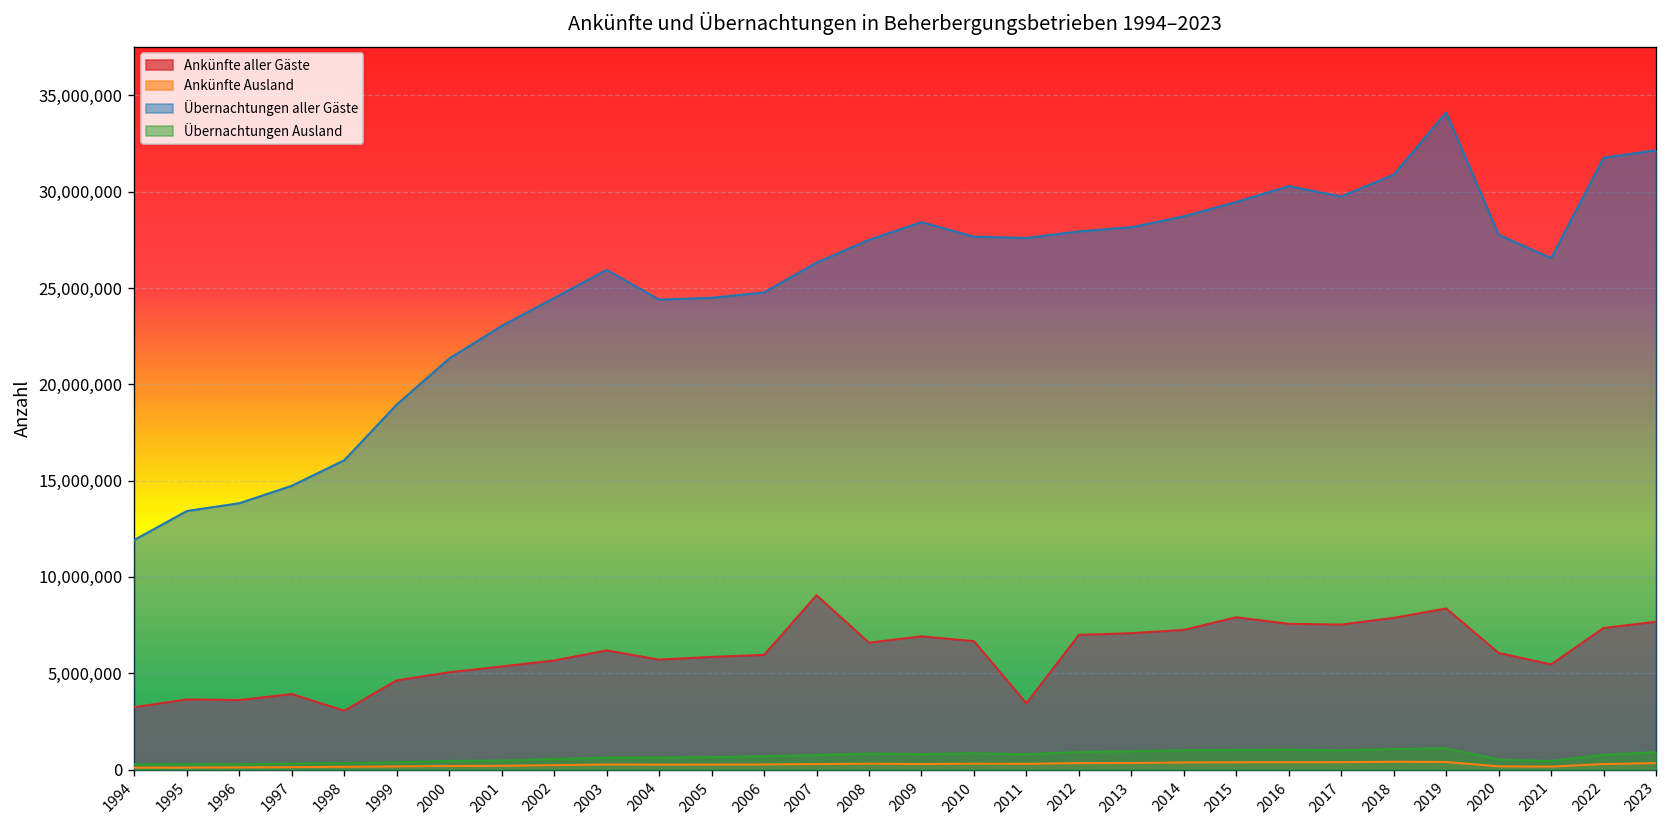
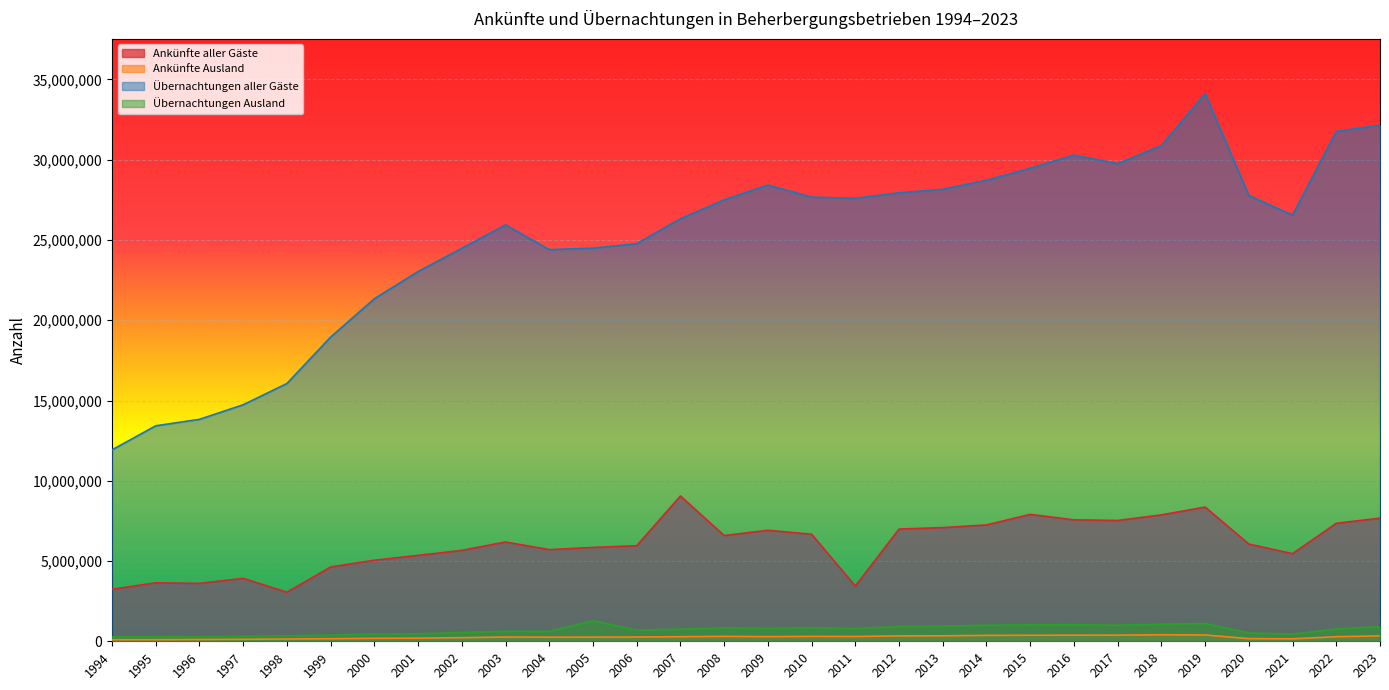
  {
    "Ankünfte aller Gäste": {
      "1994": "3,200,000",
      "1995": "3,600,000",
      "1996": "3,600,000",
      "1997": "3,900,000",
      "1998": "3,100,000",
      "1999": "4,600,000",
      "2000": "5,100,000",
      "2001": "5,400,000",
      "2002": "5,700,000",
      "2003": "6,200,000",
      "2004": "5,700,000",
      "2005": "5,800,000",
      "2006": "6,000,000",
      "2007": "9,100,000",
      "2008": "6,600,000",
      "2009": "6,900,000",
      "2010": "6,700,000",
      "2011": "3,400,000",
      "2012": "7,000,000",
      "2013": "7,100,000",
      "2014": "7,300,000",
      "2015": "7,900,000",
      "2016": "7,600,000",
      "2017": "7,500,000",
      "2018": "7,900,000",
      "2019": "8,400,000",
      "2020": "6,100,000",
      "2021": "5,500,000",
      "2022": "7,400,000",
      "2023": "7,700,000"
    },
    "Ankünfte Ausland": {
      "1994": "100,000",
      "1995": "100,000",
      "1996": "100,000",
      "1997": "100,000",
      "1998": "100,000",
      "1999": "200,000",
      "2000": "200,000",
      "2001": "200,000",
      "2002": "200,000",
      "2003": "300,000",
      "2004": "300,000",
      "2005": "300,000",
      "2006": "300,000",
      "2007": "300,000",
      "2008": "300,000",
      "2009": "300,000",
      "2010": "300,000",
      "2011": "300,000",
      "2012": "300,000",
      "2013": "300,000",
      "2014": "400,000",
      "2015": "400,000",
      "2016": "400,000",
      "2017": "400,000",
      "2018": "400,000",
      "2019": "400,000",
      "2020": "200,000",
      "2021": "200,000",
      "2022": "300,000",
      "2023": "300,000"
    },
    "Übernachtungen aller Gäste": {
      "1994": "11,900,000",
      "1995": "13,400,000",
      "1996": "13,800,000",
      "1997": "14,700,000",
      "1998": "16,100,000",
      "1999": "19,000,000",
      "2000": "21,300,000",
      "2001": "23,000,000",
      "2002": "24,500,000",
      "2003": "25,900,000",
      "2004": "24,400,000",
      "2005": "24,500,000",
      "2006": "24,800,000",
      "2007": "26,300,000",
      "2008": "27,500,000",
      "2009": "28,400,000",
      "2010": "27,700,000",
      "2011": "27,600,000",
      "2012": "27,900,000",
      "2013": "28,200,000",
      "2014": "28,700,000",
      "2015": "29,500,000",
      "2016": "30,300,000",
      "2017": "29,800,000",
      "2018": "30,900,000",
      "2019": "34,100,000",
      "2020": "27,800,000",
      "2021": "26,500,000",
      "2022": "31,800,000",
      "2023": "32,200,000"
    },
    "Übernachtungen Ausland": {
      "1994": "300,000",
      "1995": "300,000",
      "1996": "300,000",
      "1997": "300,000",
      "1998": "300,000",
      "1999": "400,000",
      "2000": "500,000",
      "2001": "500,000",
      "2002": "500,000",
      "2003": "600,000",
      "2004": "600,000",
-     "2005": "600,000",
+     "2005": "1,300,000",
      "2006": "700,000",
      "2007": "800,000",
      "2008": "800,000",
      "2009": "800,000",
      "2010": "800,000",
      "2011": "800,000",
      "2012": "900,000",
      "2013": "900,000",
      "2014": "1,000,000",
      "2015": "1,000,000",
      "2016": "1,000,000",
      "2017": "1,000,000",
      "2018": "1,100,000",
      "2019": "1,100,000",
      "2020": "500,000",
      "2021": "400,000",
      "2022": "800,000",
      "2023": "900,000"
    }
  }
